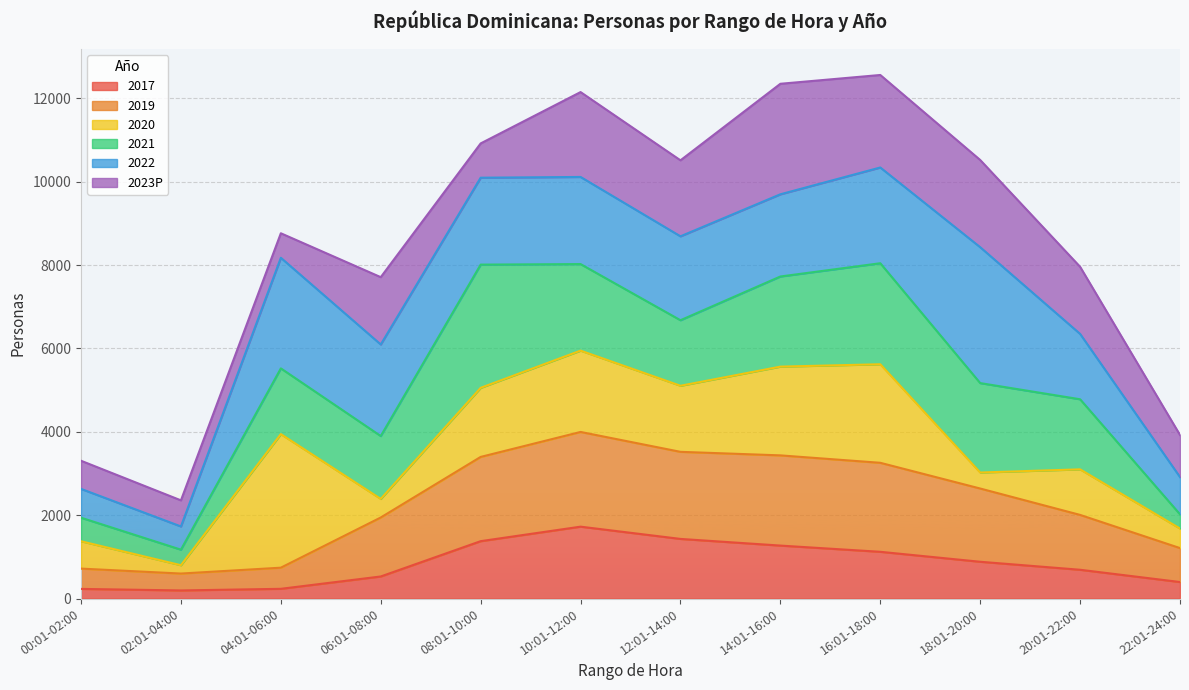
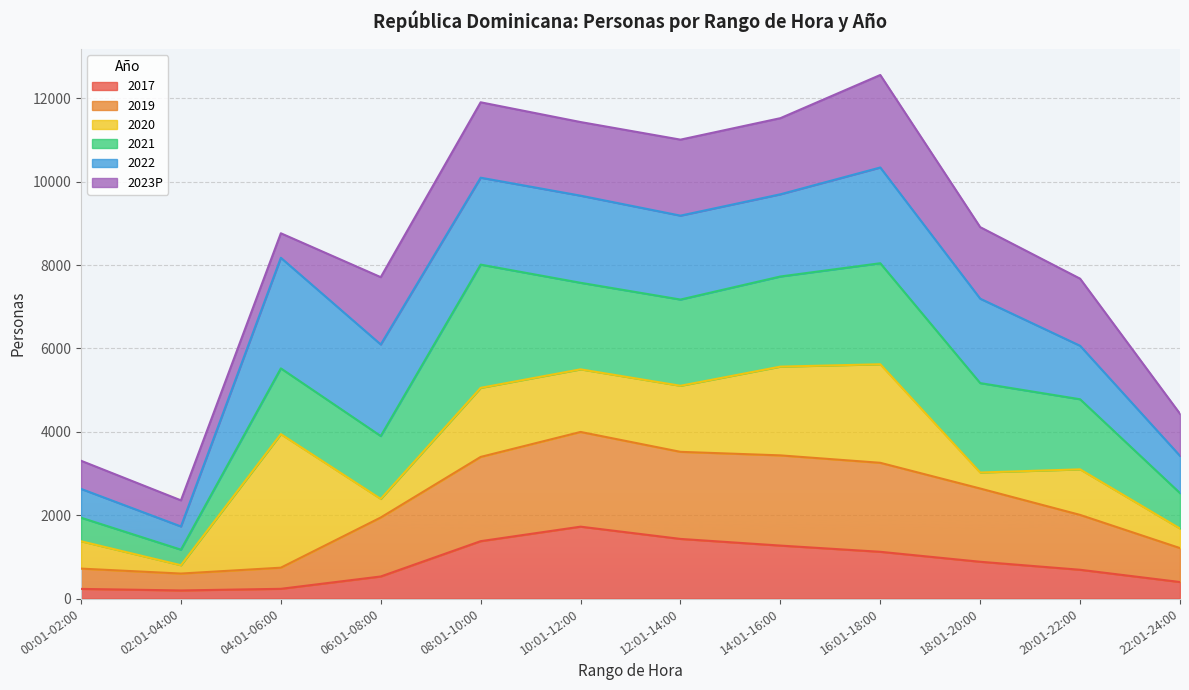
  {
    "2020": {
      "00:01-02:00": 700,
      "02:01-04:00": 200,
      "04:01-06:00": 3200,
      "06:01-08:00": 400,
      "08:01-10:00": 1700,
-     "10:01-12:00": 2000,
+     "10:01-12:00": 1500,
      "12:01-14:00": 1600,
      "14:01-16:00": 2100,
      "16:01-18:00": 2400,
      "18:01-20:00": 400,
      "20:01-22:00": 1100,
      "22:01-24:00": 500
    },
    "2021": {
      "00:01-02:00": 600,
      "02:01-04:00": 400,
      "04:01-06:00": 1600,
      "06:01-08:00": 1500,
      "08:01-10:00": 3000,
      "10:01-12:00": 2100,
-     "12:01-14:00": 1600,
+     "12:01-14:00": 2100,
      "14:01-16:00": 2200,
      "16:01-18:00": 2400,
      "18:01-20:00": 2100,
      "20:01-22:00": 1700,
-     "22:01-24:00": 300
+     "22:01-24:00": 900
    },
    "2022": {
      "00:01-02:00": 700,
      "02:01-04:00": 600,
      "04:01-06:00": 2700,
      "06:01-08:00": 2200,
      "08:01-10:00": 2100,
      "10:01-12:00": 2100,
      "12:01-14:00": 2000,
      "14:01-16:00": 2000,
      "16:01-18:00": 2300,
-     "18:01-20:00": 3300,
-     "20:01-22:00": 1600,
+     "18:01-20:00": 2000,
+     "20:01-22:00": 1300,
      "22:01-24:00": 900
    },
    "2023P": {
      "00:01-02:00": 700,
      "02:01-04:00": 600,
      "04:01-06:00": 600,
      "06:01-08:00": 1600,
-     "08:01-10:00": 800,
-     "10:01-12:00": 2000,
+     "08:01-10:00": 1800,
+     "10:01-12:00": 1800,
      "12:01-14:00": 1800,
-     "14:01-16:00": 2700,
+     "14:01-16:00": 1800,
      "16:01-18:00": 2200,
-     "18:01-20:00": 2100,
+     "18:01-20:00": 1700,
      "20:01-22:00": 1600,
      "22:01-24:00": 1000
    }
  }
